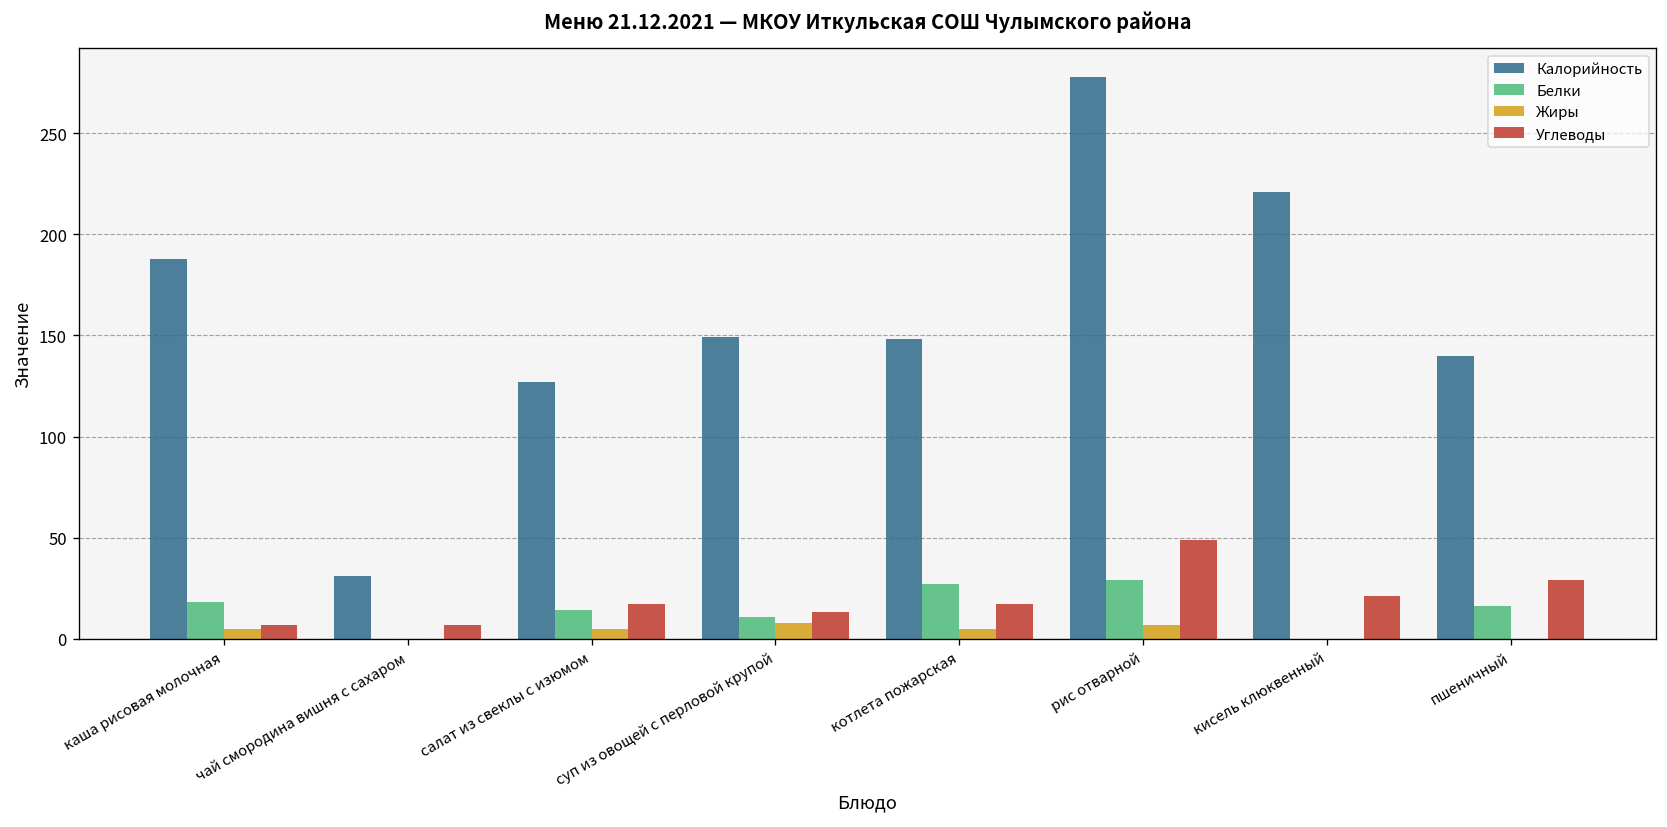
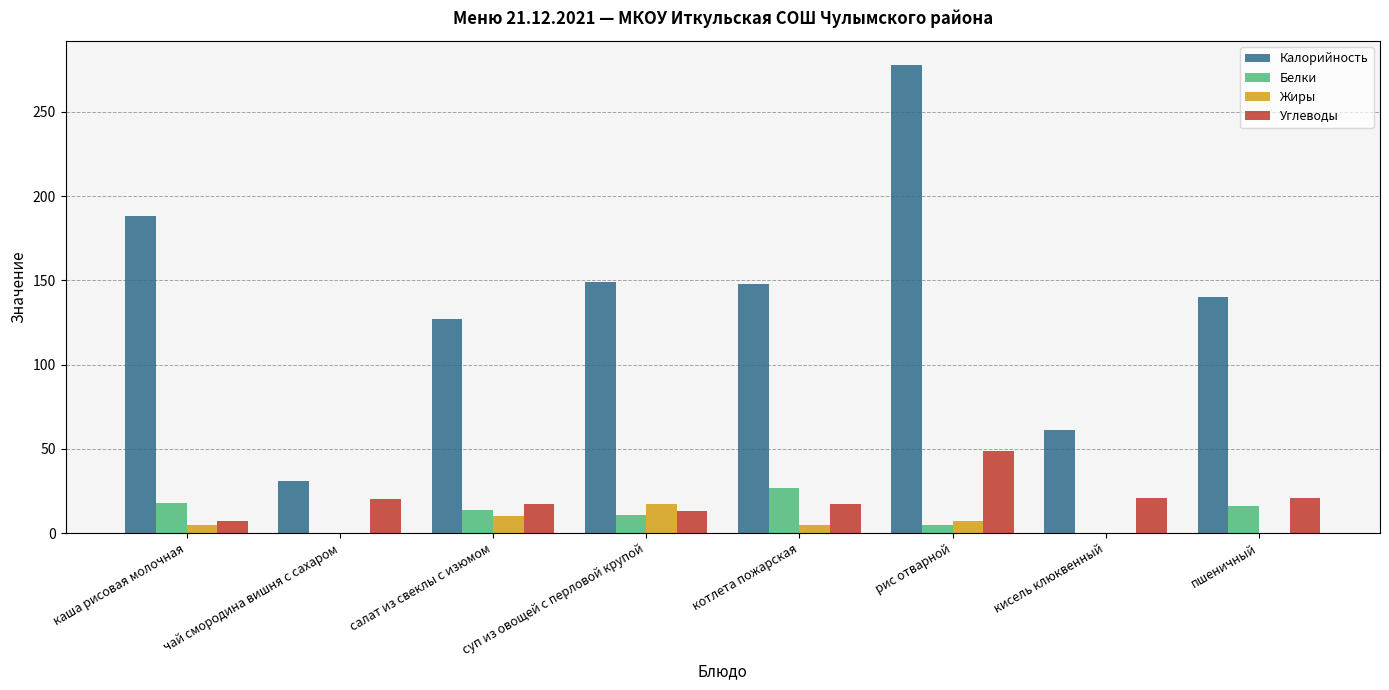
  {
    "Калорийность": {
      "каша рисовая молочная": 188,
      "чай смородина вишня с сахаром": 31,
      "салат из свеклы с изюмом": 127,
      "суп из овощей с перловой крупой": 149,
      "котлета пожарская": 148,
      "рис отварной": 278,
-     "кисель клюквенный": 221,
+     "кисель клюквенный": 61,
      "пшеничный": 140
    },
    "Белки": {
      "каша рисовая молочная": 18,
      "чай смородина вишня с сахаром": 0,
      "салат из свеклы с изюмом": 14,
      "суп из овощей с перловой крупой": 11,
      "котлета пожарская": 27,
-     "рис отварной": 29,
+     "рис отварной": 5,
      "кисель клюквенный": 0,
      "пшеничный": 16
    },
    "Жиры": {
      "каша рисовая молочная": 5,
      "чай смородина вишня с сахаром": 0,
-     "салат из свеклы с изюмом": 5,
-     "суп из овощей с перловой крупой": 8,
+     "салат из свеклы с изюмом": 10,
+     "суп из овощей с перловой крупой": 17,
      "котлета пожарская": 5,
      "рис отварной": 7,
      "кисель клюквенный": 0,
      "пшеничный": 0
    },
    "Углеводы": {
      "каша рисовая молочная": 7,
-     "чай смородина вишня с сахаром": 7,
+     "чай смородина вишня с сахаром": 20,
      "салат из свеклы с изюмом": 17,
      "суп из овощей с перловой крупой": 13,
      "котлета пожарская": 17,
      "рис отварной": 49,
      "кисель клюквенный": 21,
-     "пшеничный": 29
+     "пшеничный": 21
    }
  }
